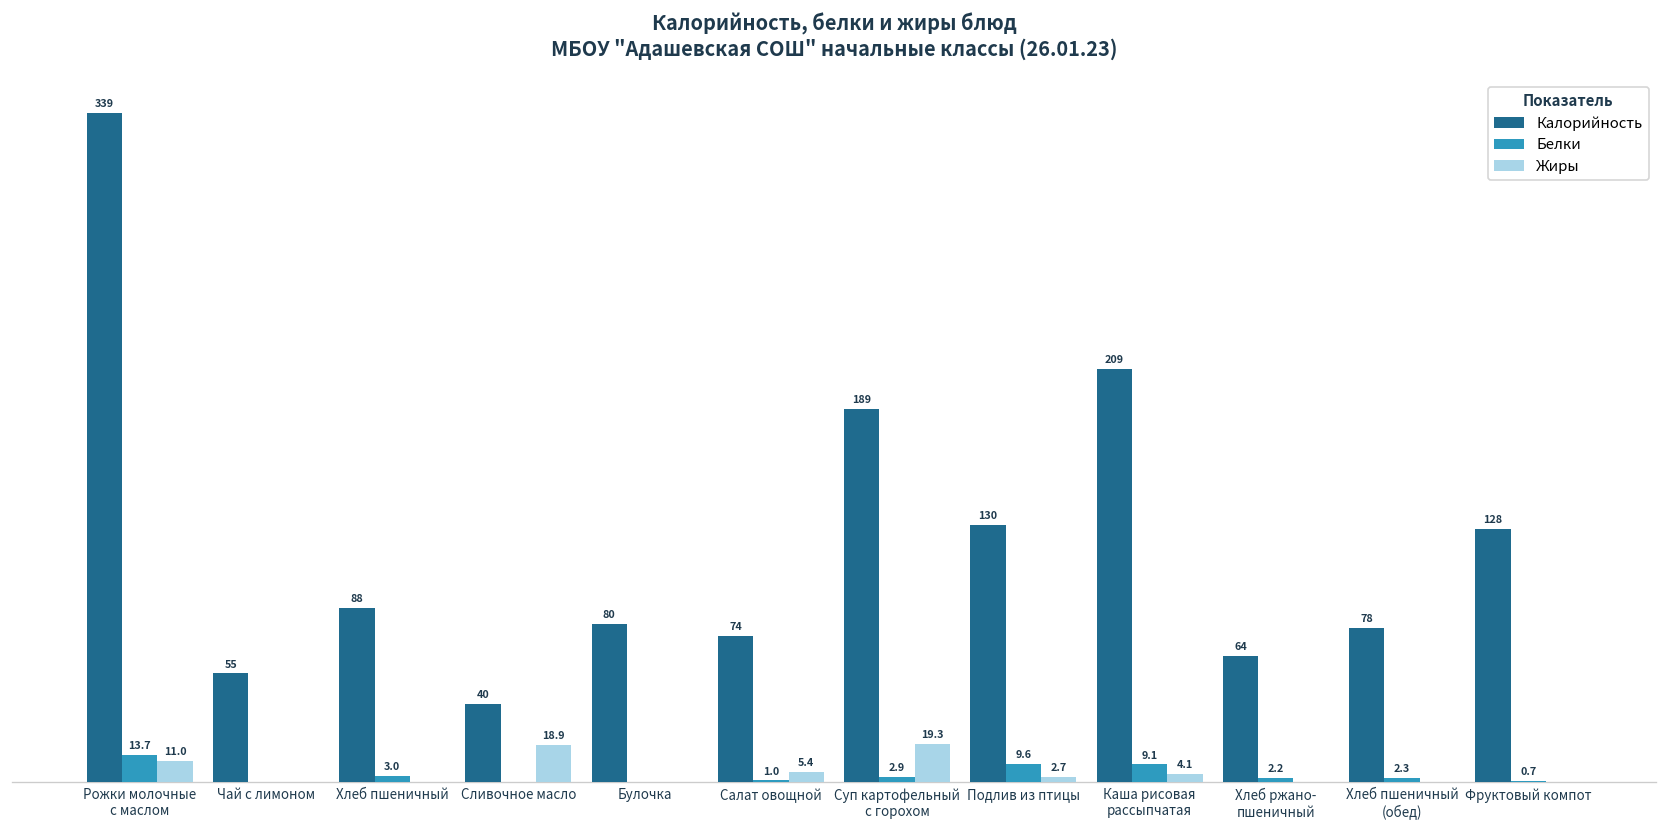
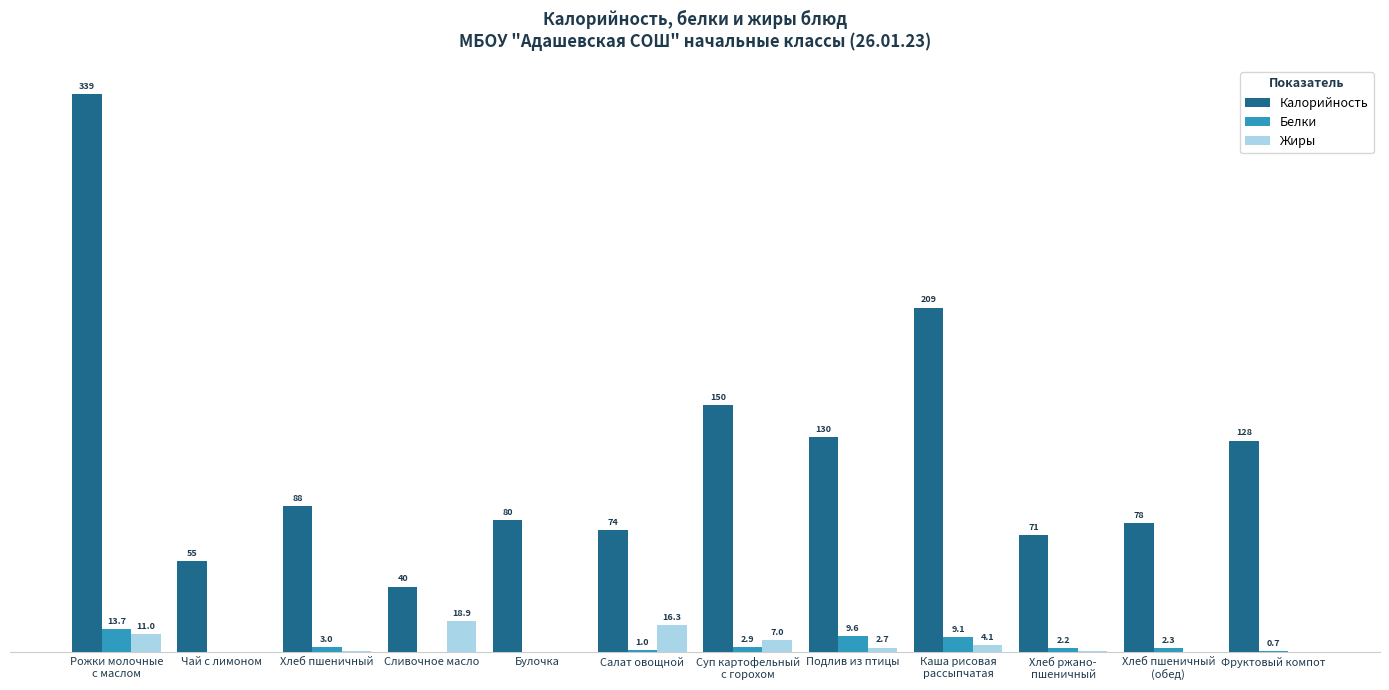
  {
    "Калорийность": {
      "Рожки молочные с маслом": 339,
      "Чай с лимоном": 55,
      "Хлеб пшеничный": 88,
      "Сливочное масло": 40,
      "Булочка": 80,
      "Салат овощной": 74,
-     "Суп картофельный с горохом": 189,
+     "Суп картофельный с горохом": 150,
      "Подлив из птицы": 130,
      "Каша рисовая рассыпчатая": 209,
-     "Хлеб ржано- пшеничный": 64,
+     "Хлеб ржано- пшеничный": 71,
      "Хлеб пшеничный (обед)": 78,
      "Фруктовый компот": 128
    },
    "Белки": {
      "Рожки молочные с маслом": 13.7,
      "Хлеб пшеничный": 3.0,
      "Салат овощной": 1.0,
      "Суп картофельный с горохом": 2.9,
      "Подлив из птицы": 9.6,
      "Каша рисовая рассыпчатая": 9.1,
      "Хлеб ржано- пшеничный": 2.2,
      "Хлеб пшеничный (обед)": 2.3,
      "Фруктовый компот": 0.7
    },
    "Жиры": {
      "Рожки молочные с маслом": 11.0,
      "Сливочное масло": 18.9,
-     "Салат овощной": 5.4,
-     "Суп картофельный с горохом": 19.3,
+     "Салат овощной": 16.3,
+     "Суп картофельный с горохом": 7.0,
      "Подлив из птицы": 2.7,
      "Каша рисовая рассыпчатая": 4.1
    }
  }
